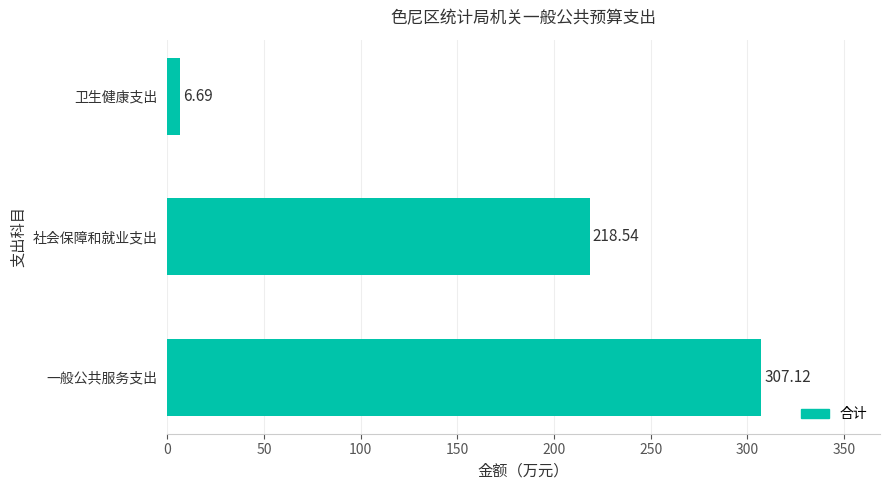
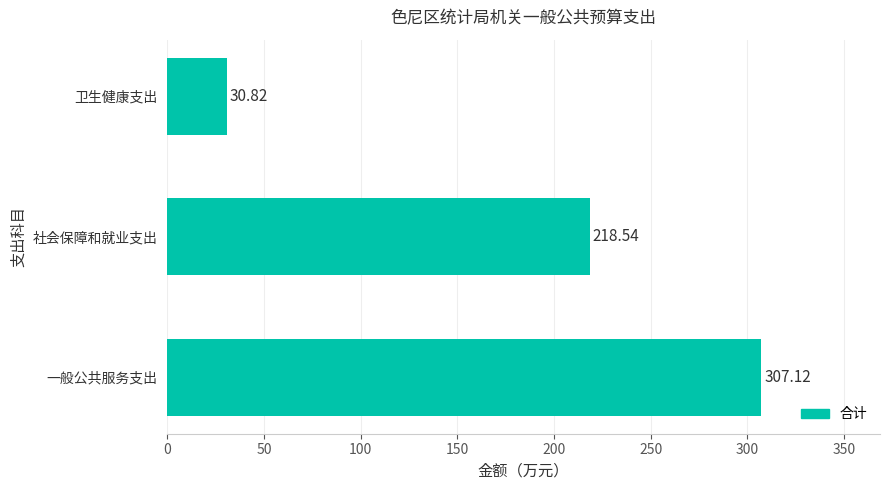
  {
-   "卫生健康支出": 6.69,
+   "卫生健康支出": 30.82,
    "社会保障和就业支出": 218.54,
    "一般公共服务支出": 307.12
  }
